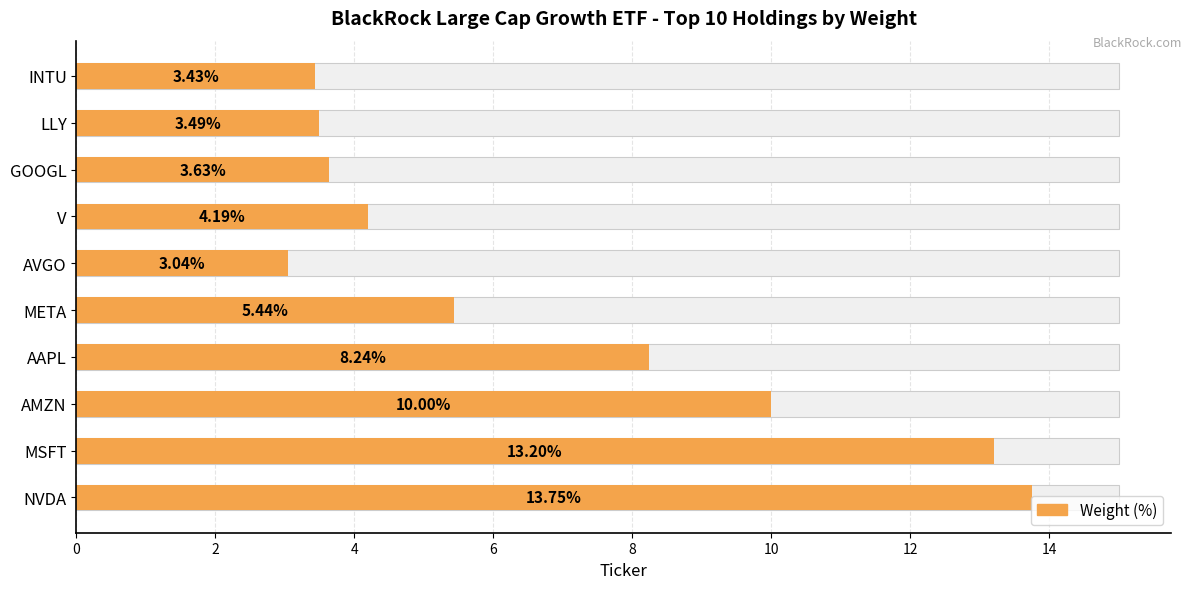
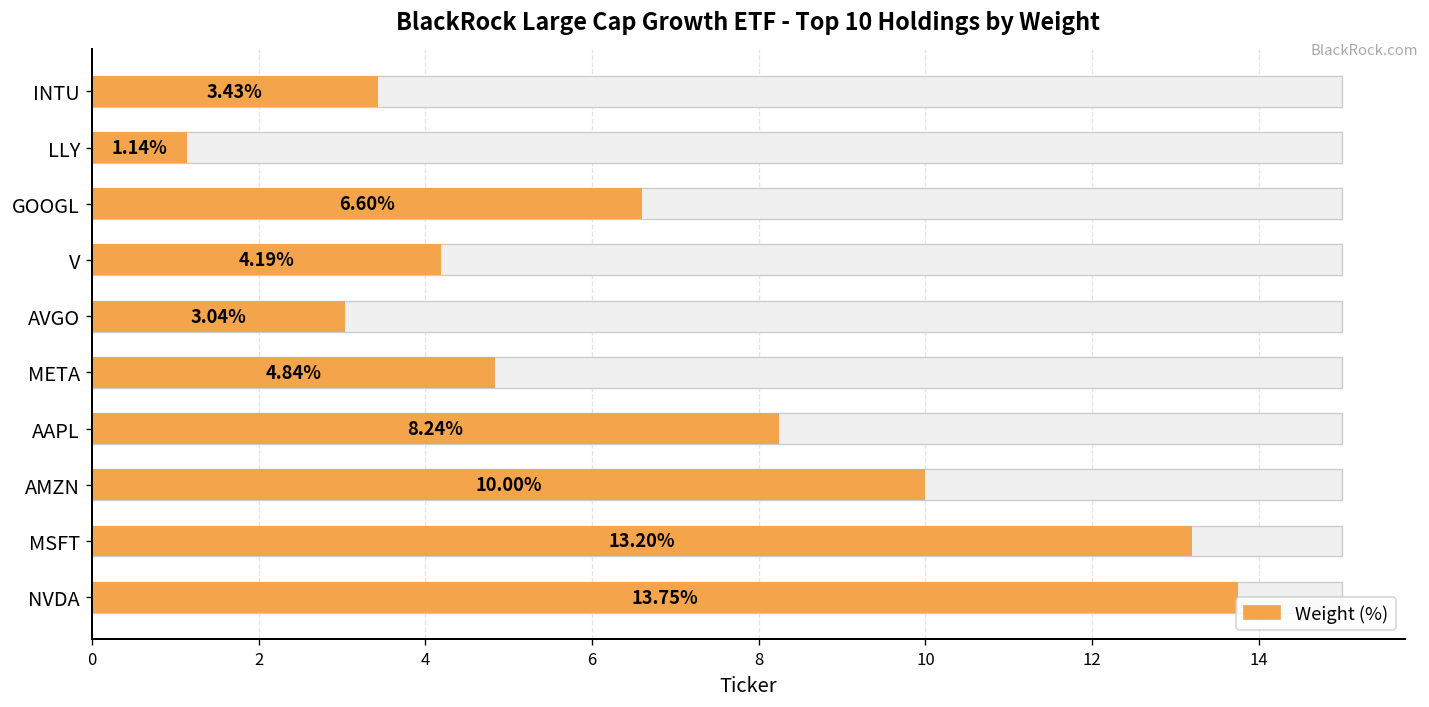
  {
    "Weight (%)": {
-     "LLY": "3.49%",
-     "GOOGL": "3.63%",
-     "META": "5.44%"
+     "LLY": "1.14%",
+     "GOOGL": "6.60%",
+     "META": "4.84%"
    }
  }
